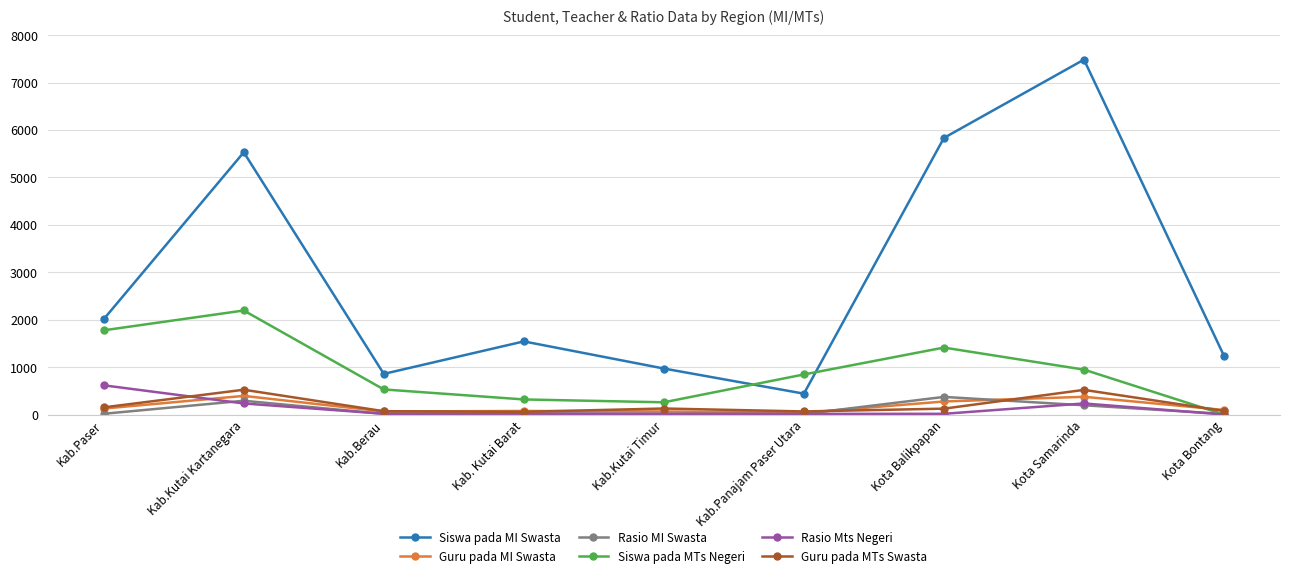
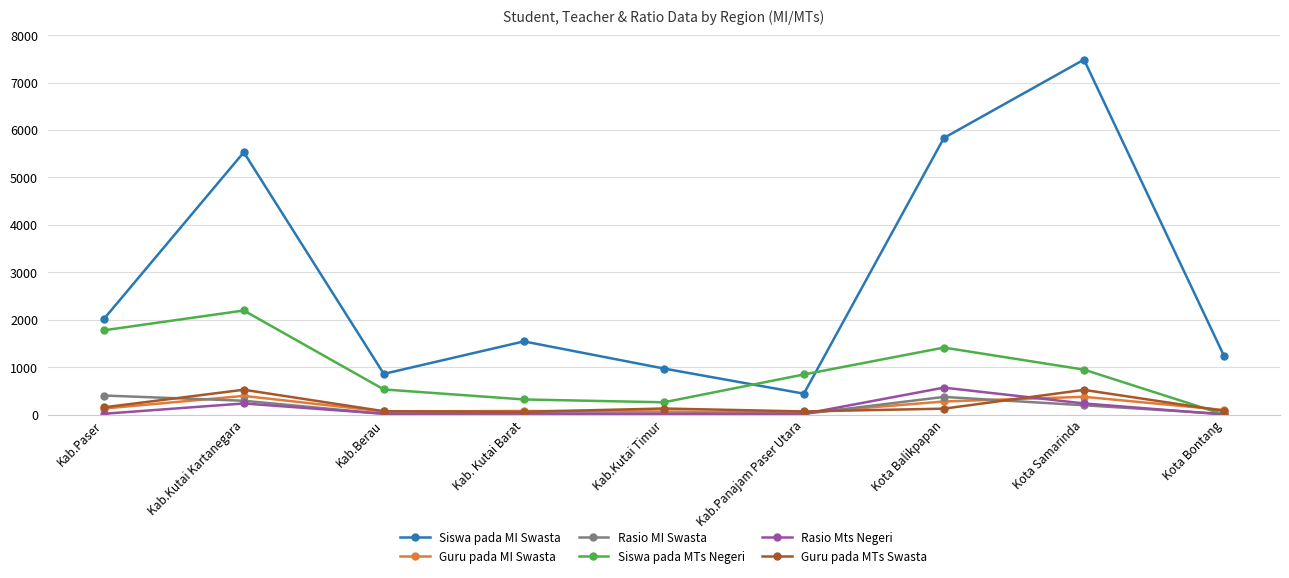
  {
    "Siswa pada MI Swasta": {
      "Kab.Paser": 2000,
      "Kab.Kutai Kartanegara": 5500,
      "Kab.Berau": 900,
      "Kab. Kutai Barat": 1500,
      "Kab.Kutai Timur": 1000,
      "Kab.Panajam Paser Utara": 400,
      "Kota Balikpapan": 5800,
      "Kota Samarinda": 7500,
      "Kota Bontang": 1200
    },
    "Guru pada MI Swasta": {
      "Kab.Kutai Kartanegara": 400,
      "Kota Balikpapan": 300,
      "Kota Samarinda": 400
    },
    "Rasio MI Swasta": {
-     "Kab.Paser": 0,
+     "Kab.Paser": 400,
      "Kab.Kutai Kartanegara": 300,
      "Kota Balikpapan": 400
    },
    "Siswa pada MTs Negeri": {
      "Kab.Paser": 1800,
      "Kab.Kutai Kartanegara": 2200,
      "Kab.Berau": 500,
      "Kab. Kutai Barat": 300,
      "Kab.Kutai Timur": 300,
      "Kab.Panajam Paser Utara": 800,
      "Kota Balikpapan": 1400,
      "Kota Samarinda": 900
    },
    "Rasio Mts Negeri": {
-     "Kab.Paser": 600,
+     "Kab.Paser": 0,
      "Kab.Kutai Kartanegara": 200,
-     "Kota Balikpapan": 0
+     "Kota Balikpapan": 600
    },
    "Guru pada MTs Swasta": {
      "Kab.Kutai Kartanegara": 500,
      "Kab.Kutai Timur": 100,
      "Kota Balikpapan": 100,
      "Kota Samarinda": 500
    }
  }
